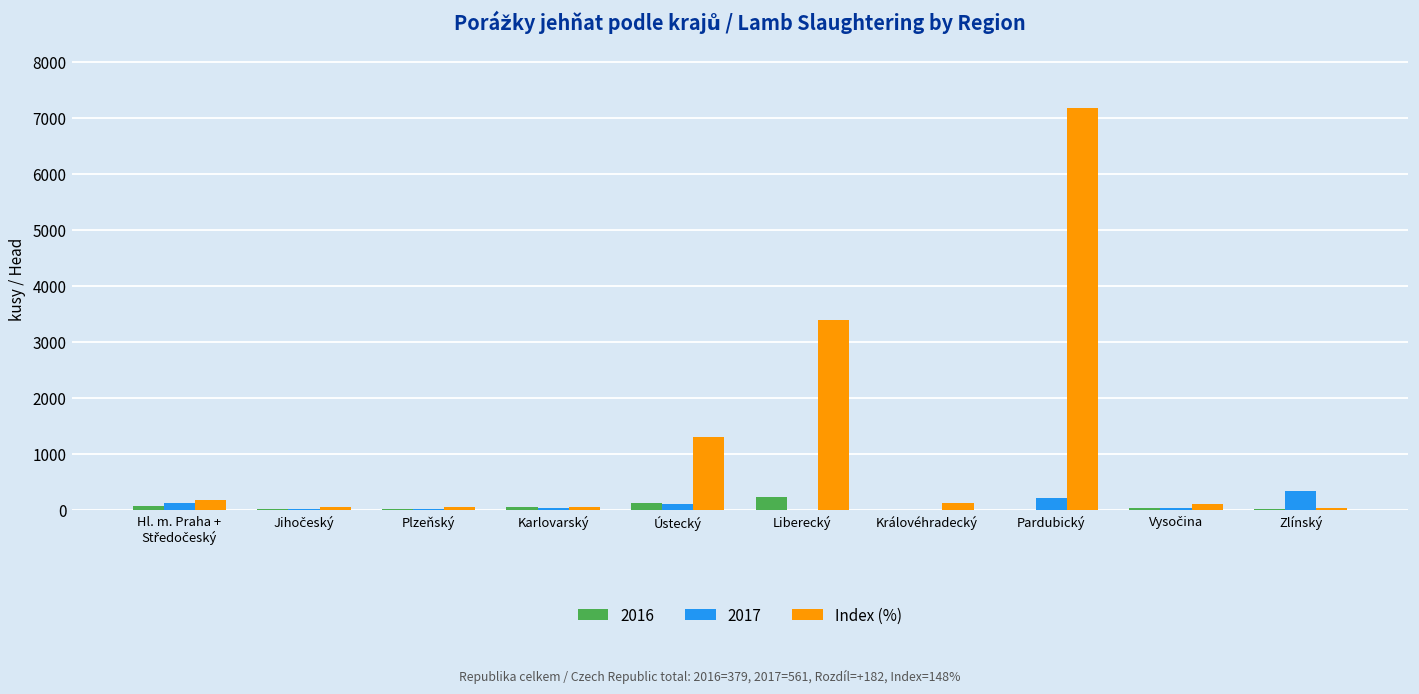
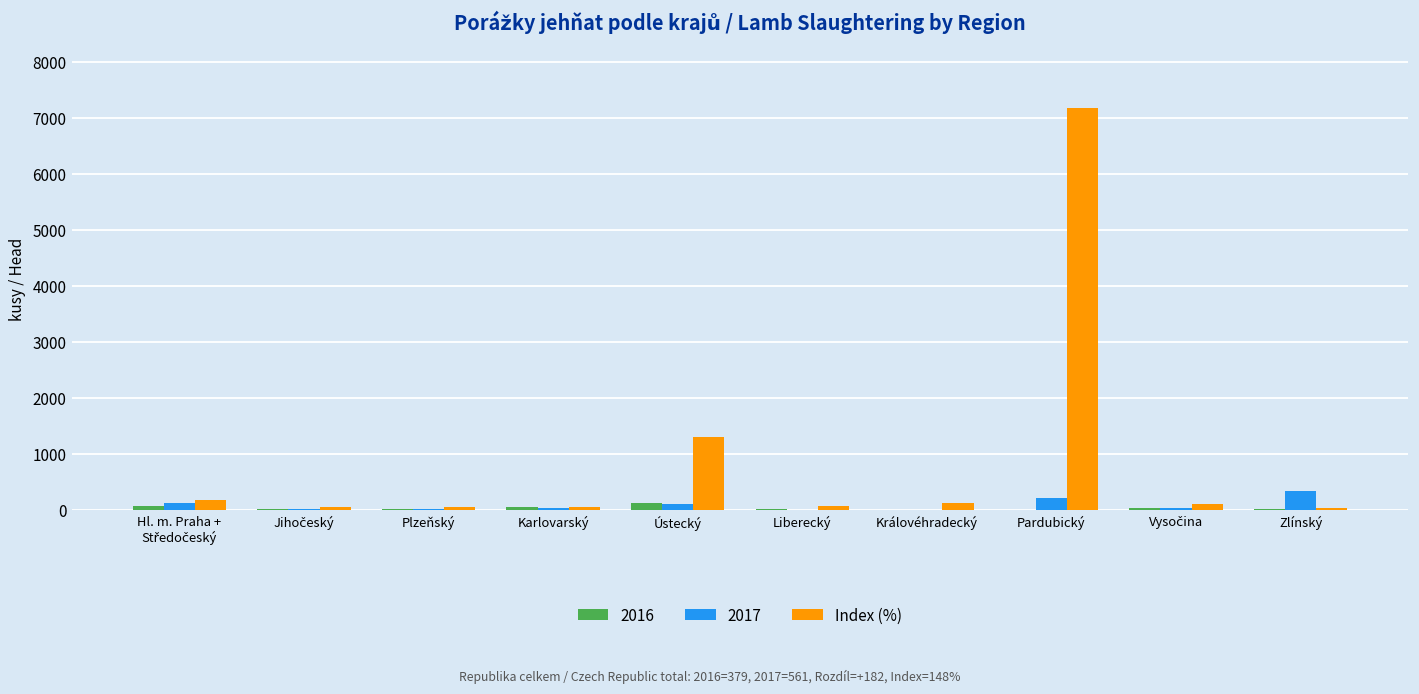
  {
    "2016": {
      "Hl. m. Praha + Středočeský": 100,
      "Karlovarský": 100,
      "Ústecký": 100,
-     "Liberecký": 200
+     "Liberecký": 0
    },
    "2017": {
      "Hl. m. Praha + Středočeský": 100,
      "Ústecký": 100,
      "Pardubický": 200,
      "Zlínský": 300
    },
    "Index (%)": {
      "Hl. m. Praha + Středočeský": 200,
      "Plzeňský": 100,
      "Karlovarský": 100,
      "Ústecký": 1300,
-     "Liberecký": 3400,
+     "Liberecký": 100,
      "Královéhradecký": 100,
      "Pardubický": 7200,
      "Vysočina": 100
    }
  }
